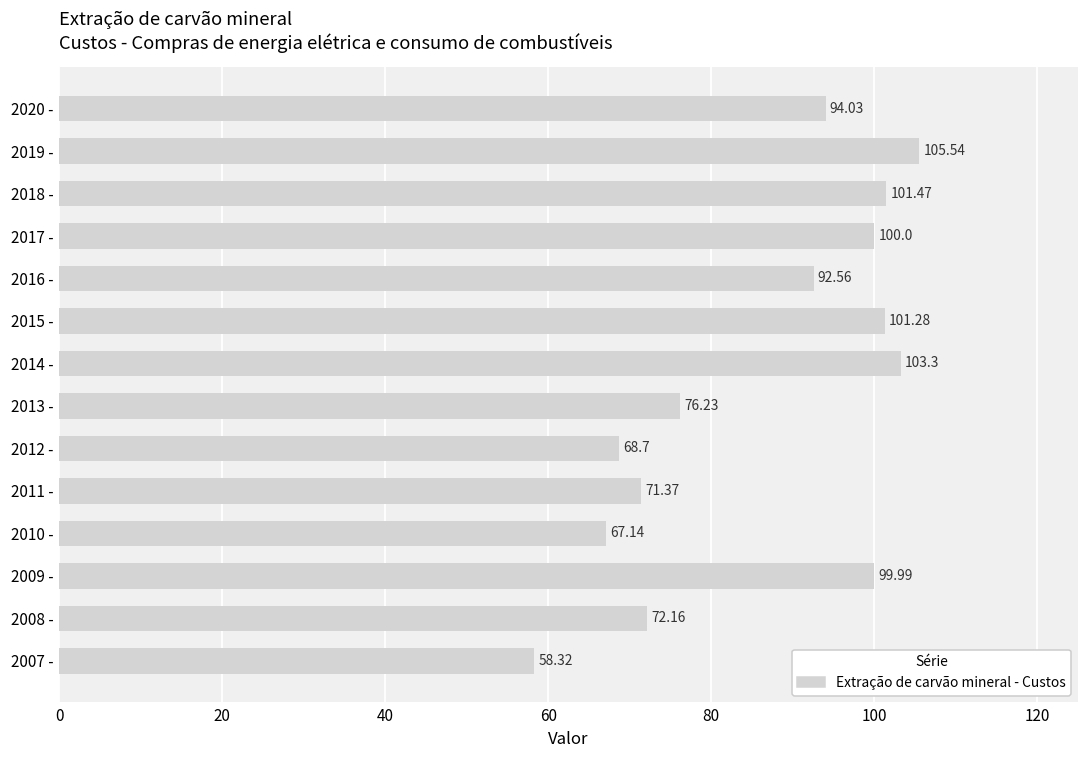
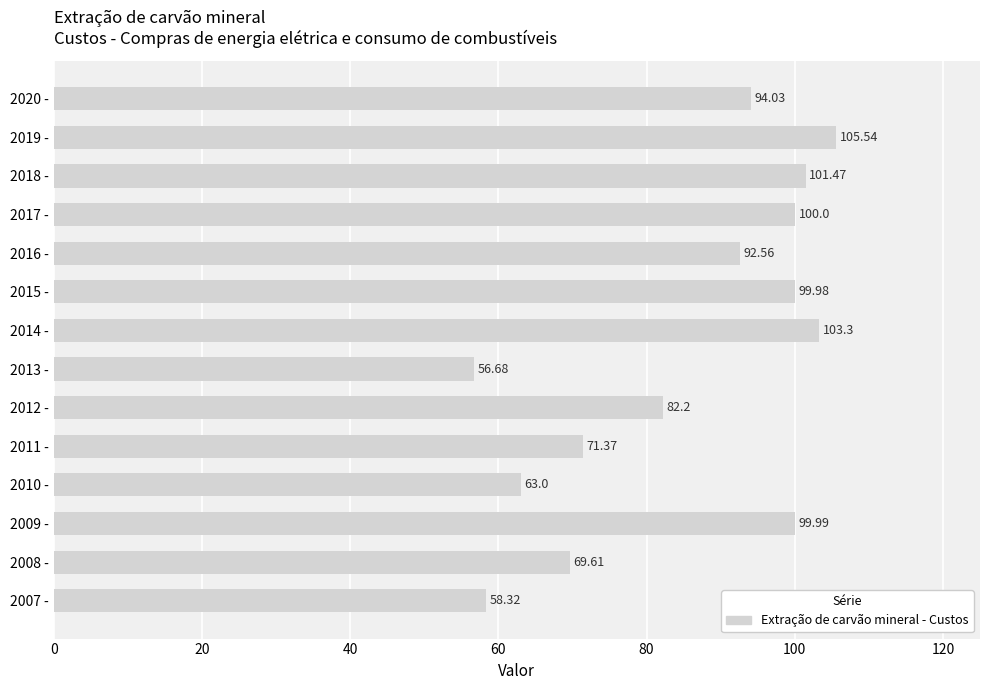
  {
    "2020 -": 94.03,
    "2019 -": 105.54,
    "2018 -": 101.47,
    "2017 -": 100.0,
    "2016 -": 92.56,
-   "2015 -": 101.28,
+   "2015 -": 99.98,
    "2014 -": 103.3,
-   "2013 -": 76.23,
-   "2012 -": 68.7,
+   "2013 -": 56.68,
+   "2012 -": 82.2,
    "2011 -": 71.37,
-   "2010 -": 67.14,
+   "2010 -": 63.0,
    "2009 -": 99.99,
-   "2008 -": 72.16,
+   "2008 -": 69.61,
    "2007 -": 58.32
  }
